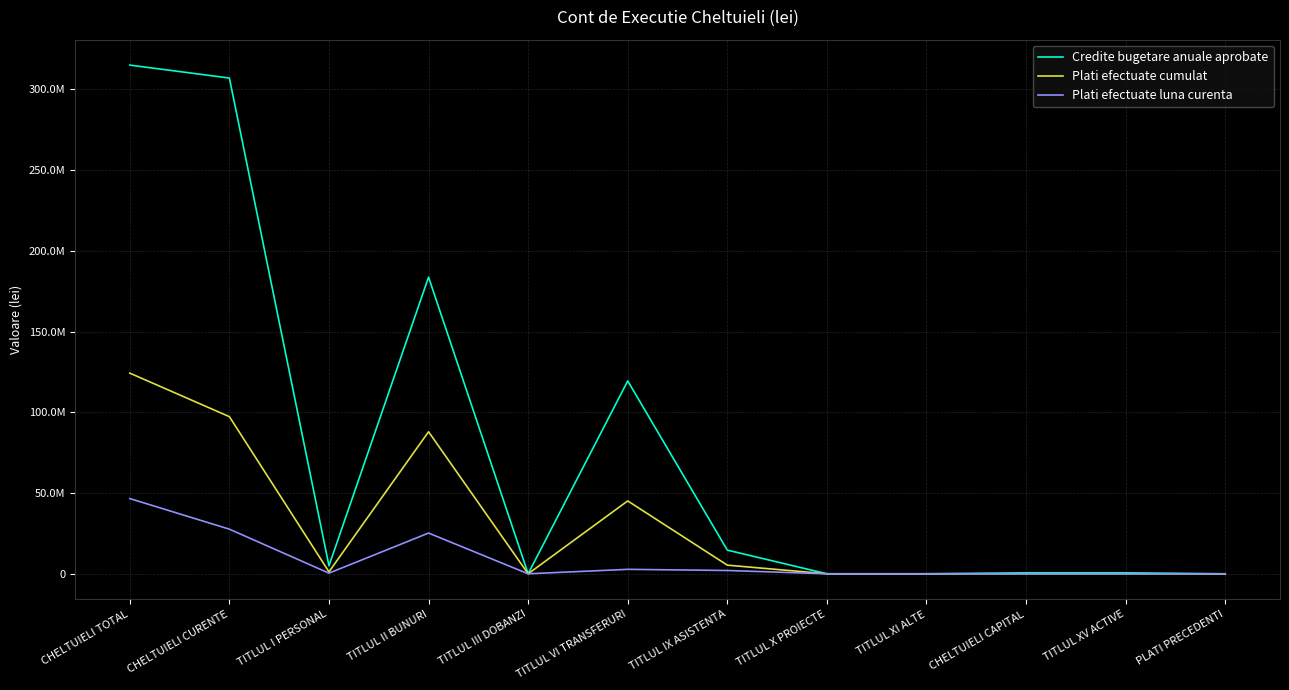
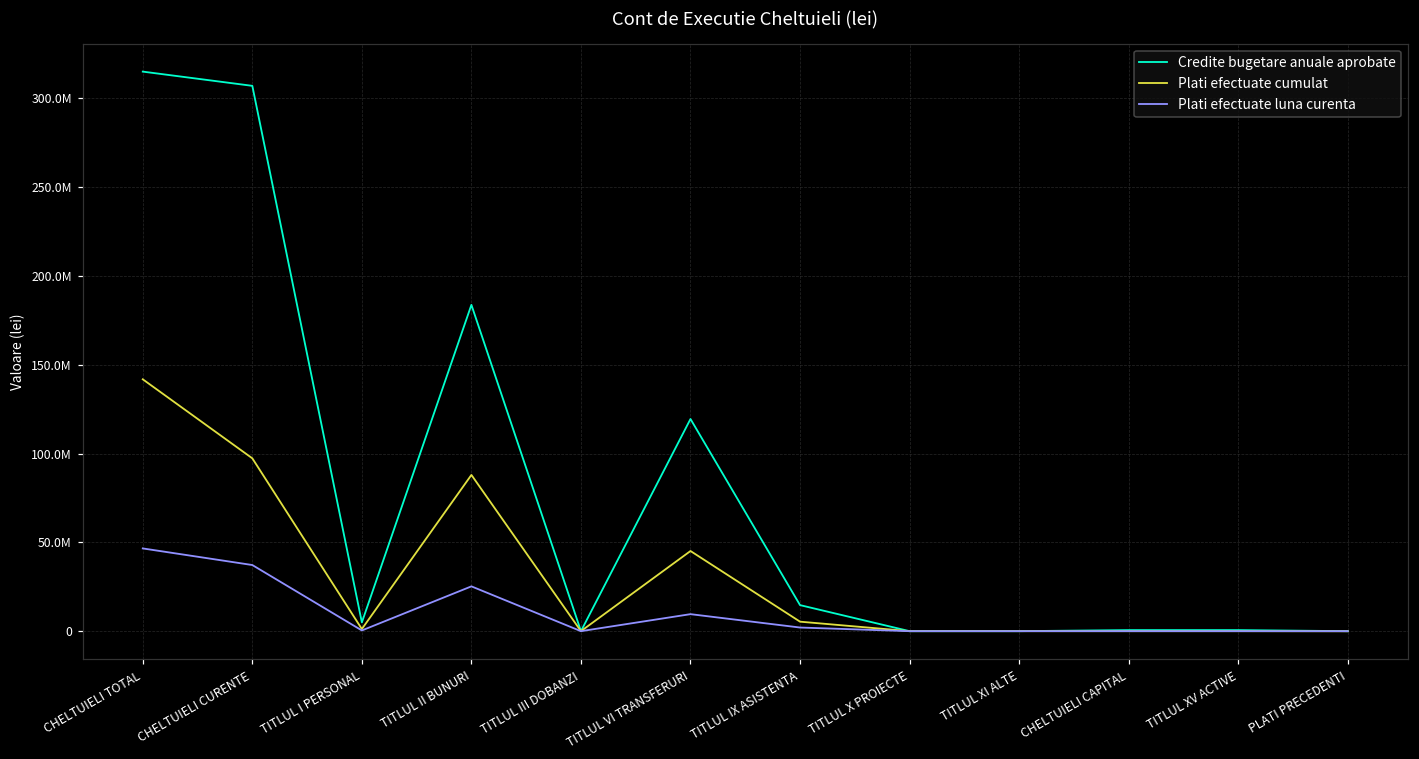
  {
    "Credite bugetare anuale aprobate": {
      "CHELTUIELI TOTAL": 315000000,
      "CHELTUIELI CURENTE": 307000000,
      "TITLUL I PERSONAL": 5000000,
      "TITLUL II BUNURI": 184000000,
      "TITLUL VI TRANSFERURI": 119000000,
      "TITLUL IX ASISTENTA": 15000000
    },
    "Plati efectuate cumulat": {
-     "CHELTUIELI TOTAL": 124000000,
+     "CHELTUIELI TOTAL": 142000000,
      "CHELTUIELI CURENTE": 97000000,
      "TITLUL II BUNURI": 88000000,
      "TITLUL VI TRANSFERURI": 45000000,
      "TITLUL IX ASISTENTA": 5000000
    },
    "Plati efectuate luna curenta": {
      "CHELTUIELI TOTAL": 47000000,
-     "CHELTUIELI CURENTE": 28000000,
+     "CHELTUIELI CURENTE": 37000000,
      "TITLUL II BUNURI": 25000000,
-     "TITLUL VI TRANSFERURI": 3000000,
+     "TITLUL VI TRANSFERURI": 10000000,
      "TITLUL IX ASISTENTA": 2000000
    }
  }
